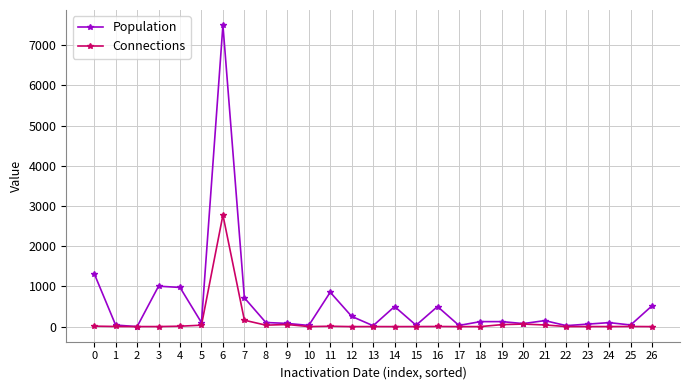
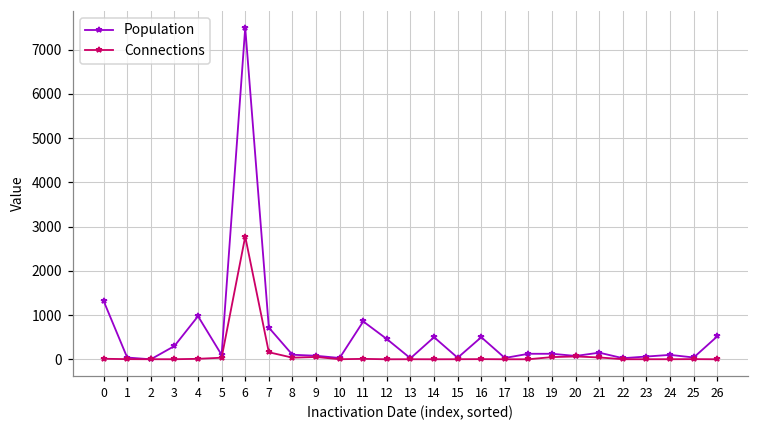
  {
    "Population": {
      "0": 1300,
-     "3": 1000,
+     "3": 300,
      "4": 1000,
      "5": 100,
      "6": 7500,
      "7": 700,
      "8": 100,
      "11": 900,
-     "12": 300,
+     "12": 500,
      "14": 500,
      "16": 500,
      "18": 100,
      "19": 100,
      "21": 200,
      "24": 100,
      "26": 500
    },
    "Connections": {
      "0": 0,
      "3": 0,
      "4": 0,
      "5": 0,
      "6": 2800,
      "7": 200,
      "8": 0,
      "11": 0,
      "12": 0,
      "14": 0,
      "16": 0,
      "18": 0,
      "19": 100,
      "21": 0,
      "24": 0,
      "26": 0
    }
  }
